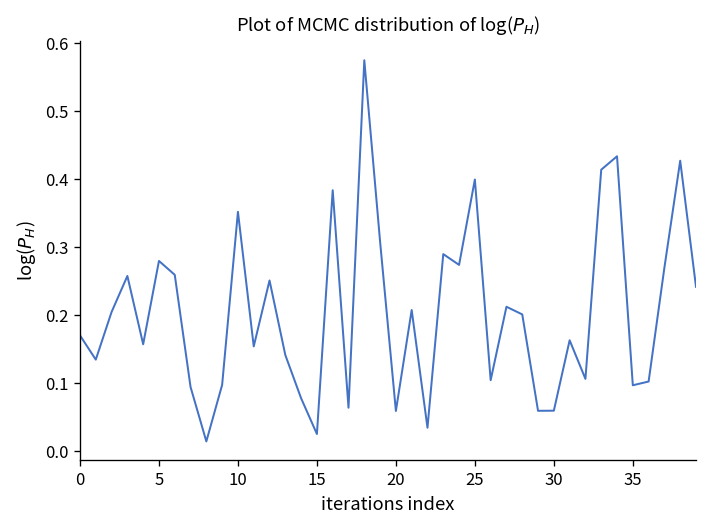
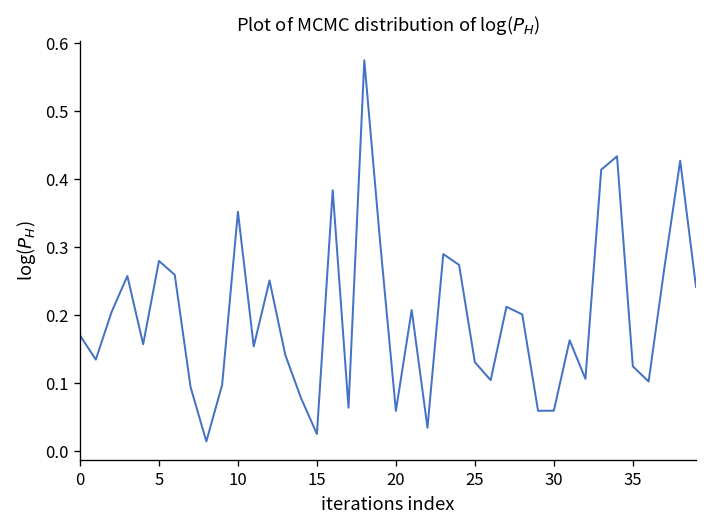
  {
    "0": 0.17,
    "5": 0.28,
    "10": 0.35,
    "15": 0.03,
    "20": 0.06,
-   "25": 0.40,
+   "25": 0.13,
    "30": 0.06,
-   "35": 0.10
+   "35": 0.12
  }
